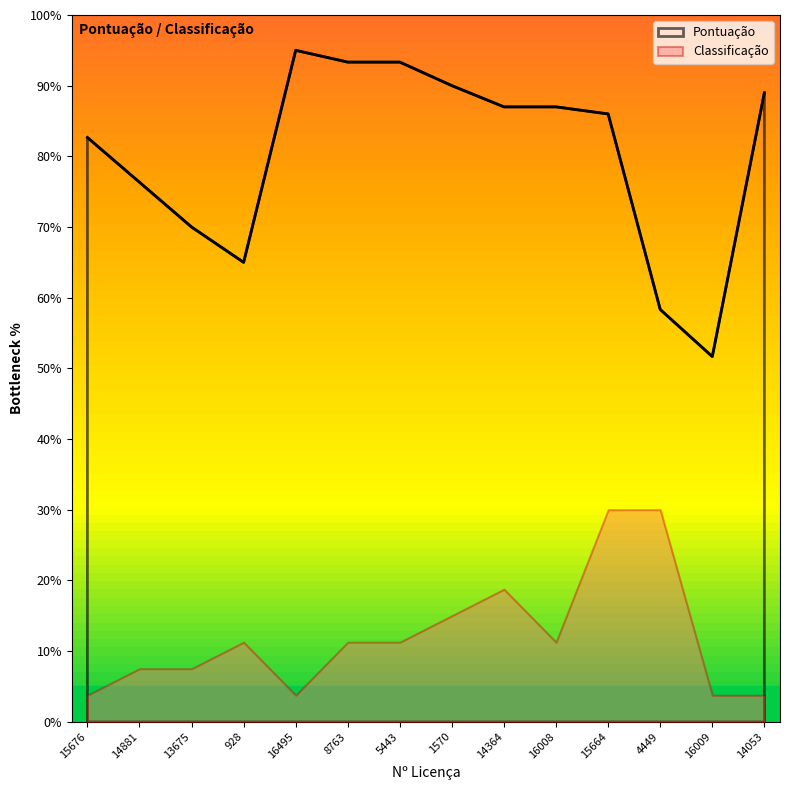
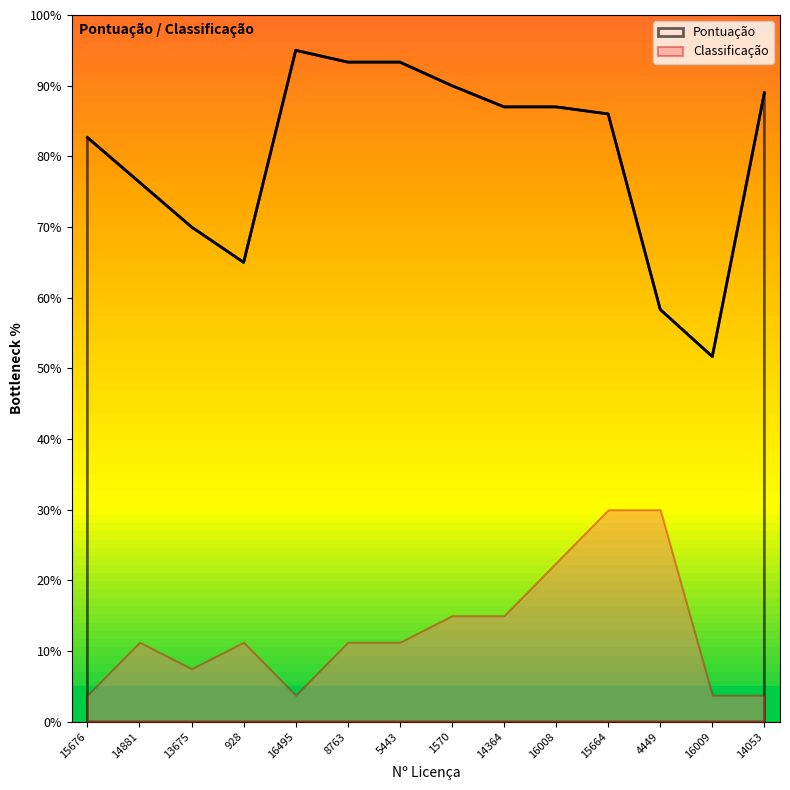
  {
    "Classificação": {
-     "14881": "8%",
+     "14881": "11%",
      "13675": "8%",
      "928": "11%",
      "8763": "11%",
      "5443": "11%",
      "1570": "15%",
-     "14364": "19%",
-     "16008": "11%",
+     "14364": "15%",
+     "16008": "23%",
      "15664": "30%",
      "4449": "30%"
    }
  }
